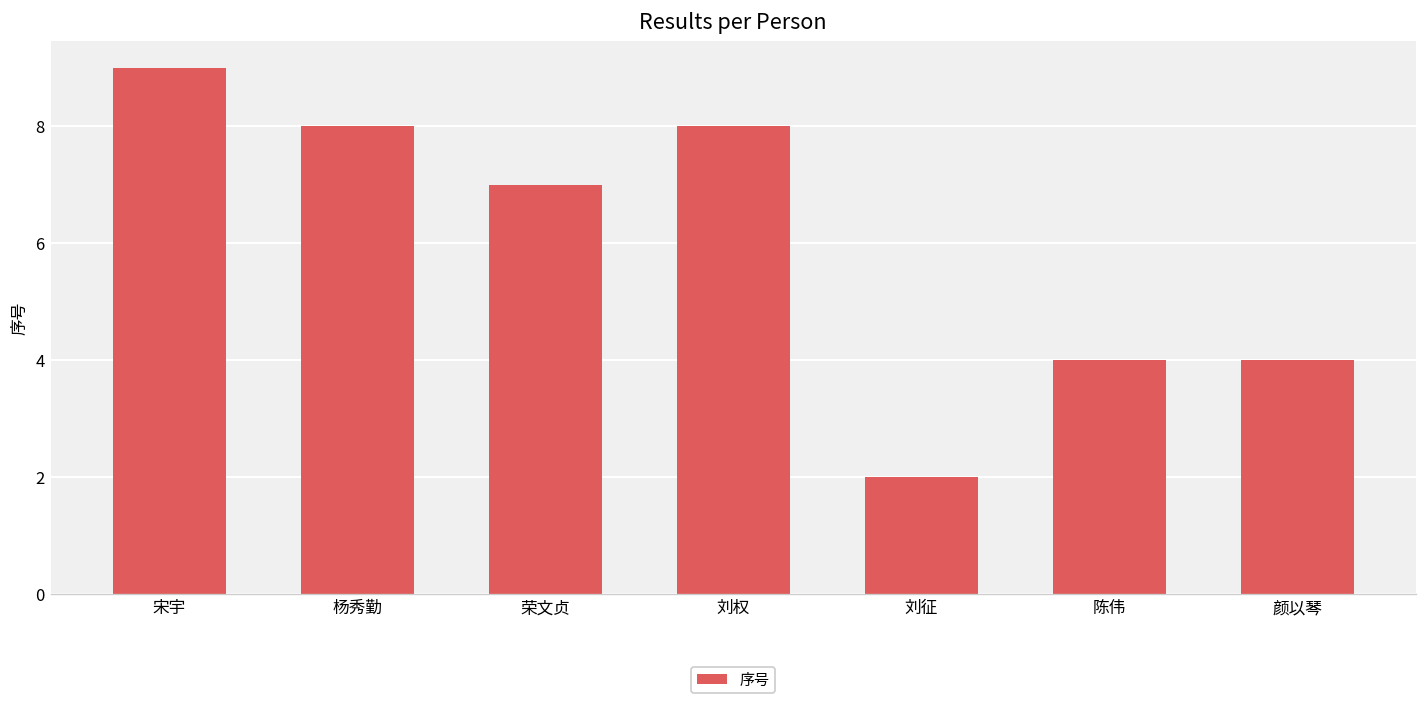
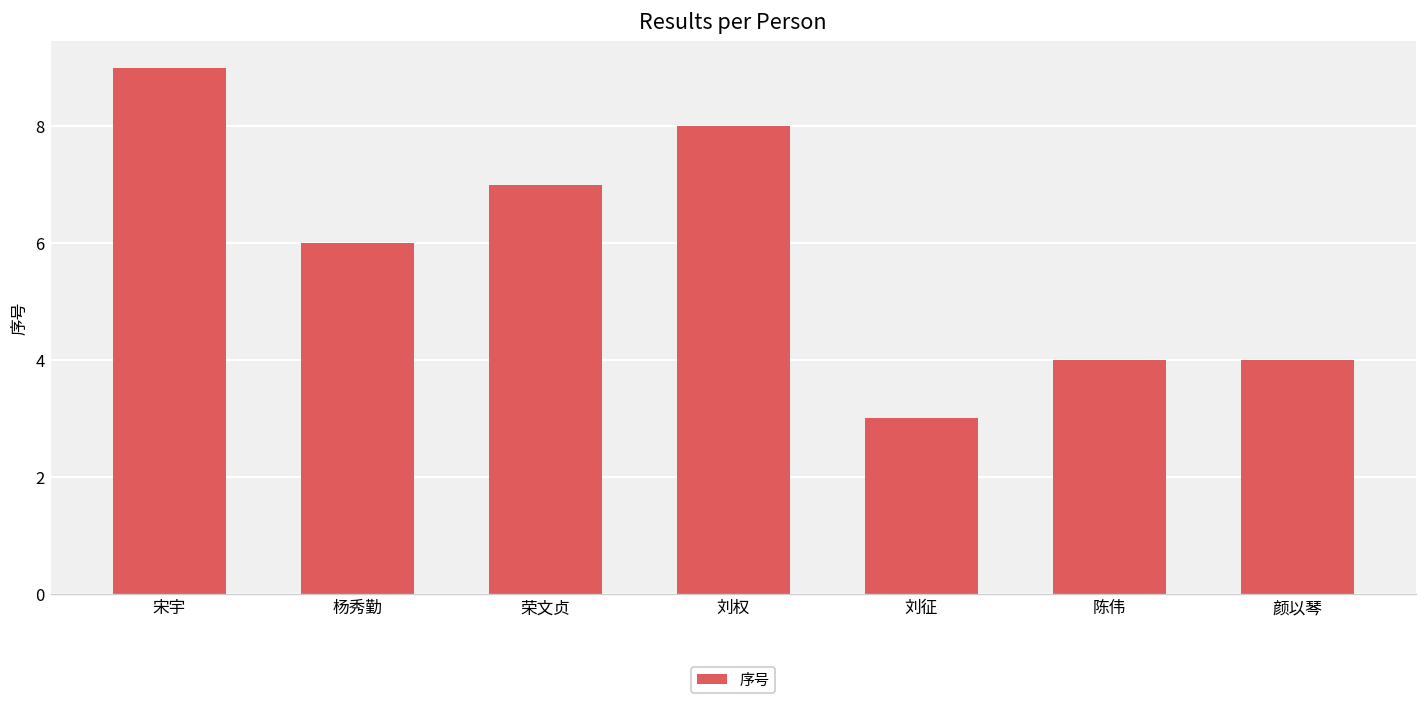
  {
    "宋宇": 9,
-   "杨秀勤": 8,
+   "杨秀勤": 6,
    "荣文贞": 7,
    "刘权": 8,
-   "刘征": 2,
+   "刘征": 3,
    "陈伟": 4,
    "颜以琴": 4
  }
